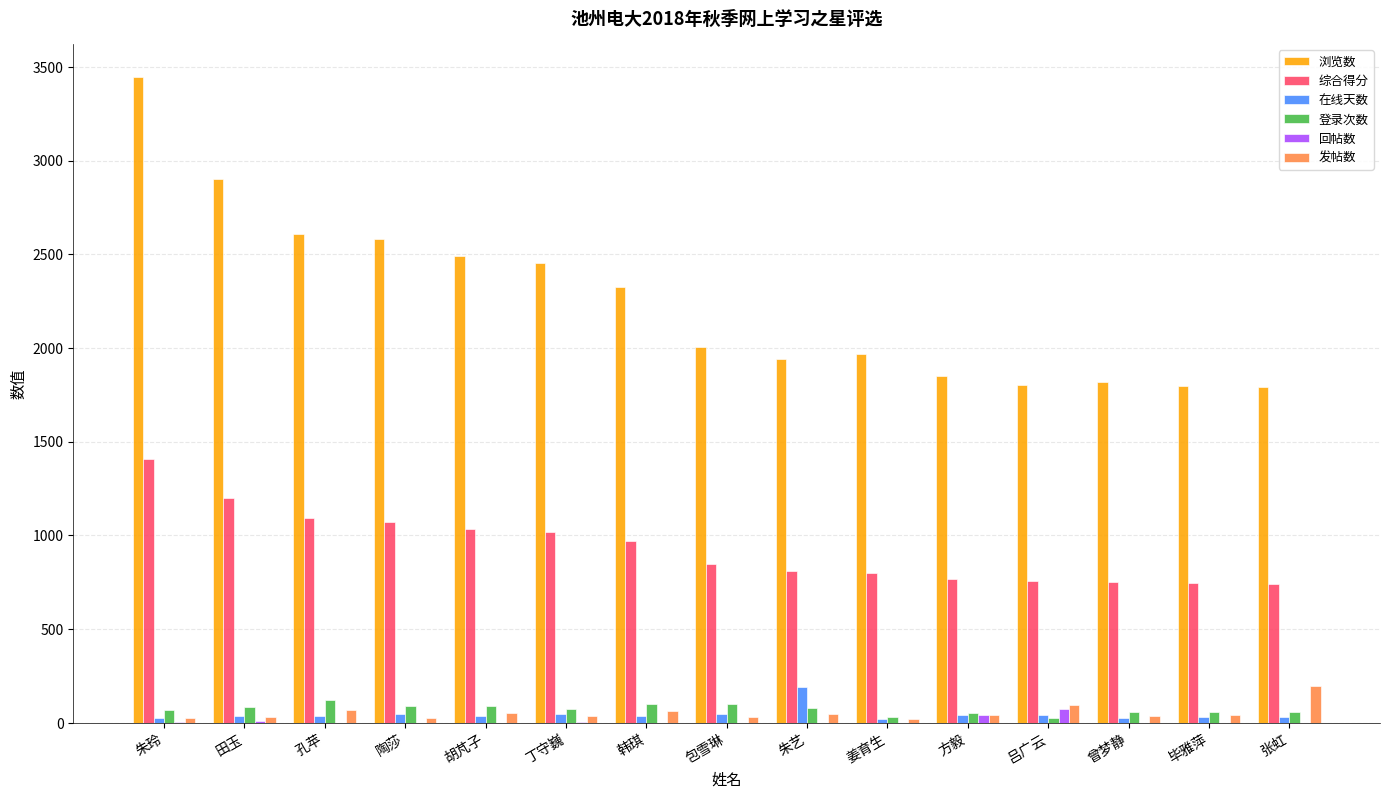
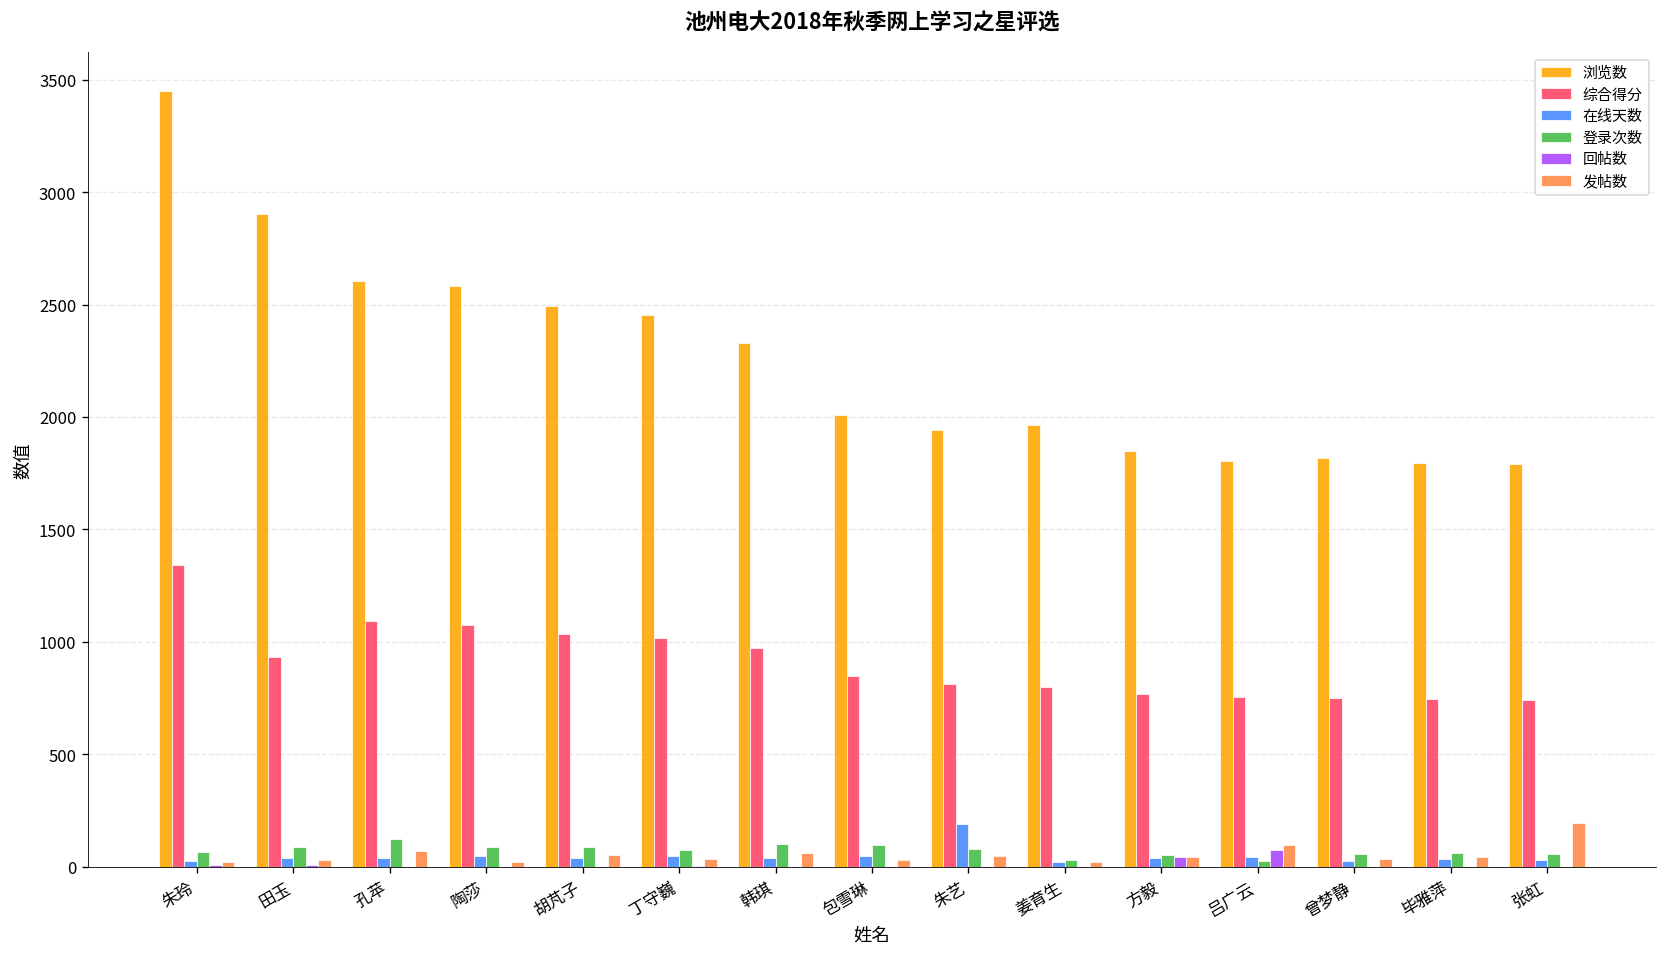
  {
    "浏览数": {
      "朱玲": 3450,
      "田玉": 2900,
      "孔苹": 2610,
      "陶莎": 2580,
      "胡芃子": 2490,
      "丁守巍": 2450,
      "韩琪": 2330,
      "包雪琳": 2010,
      "朱艺": 1940,
      "姜育生": 1970,
      "方毅": 1850,
      "吕广云": 1810,
      "曾梦静": 1820,
      "毕雅萍": 1800,
      "张虹": 1790
    },
    "综合得分": {
-     "朱玲": 1410,
-     "田玉": 1200,
+     "朱玲": 1340,
+     "田玉": 930,
      "孔苹": 1090,
      "陶莎": 1070,
      "胡芃子": 1030,
      "丁守巍": 1020,
      "韩琪": 970,
      "包雪琳": 850,
      "朱艺": 810,
      "姜育生": 800,
      "方毅": 770,
      "吕广云": 760,
      "曾梦静": 750,
      "毕雅萍": 750,
      "张虹": 740
    },
    "在线天数": {
      "朱玲": 20,
      "田玉": 40,
      "孔苹": 40,
      "陶莎": 50,
      "胡芃子": 40,
      "丁守巍": 50,
      "韩琪": 40,
      "包雪琳": 50,
      "朱艺": 190,
      "姜育生": 20,
      "方毅": 40,
      "吕广云": 40,
      "曾梦静": 30,
      "毕雅萍": 30,
      "张虹": 30
    },
    "登录次数": {
      "朱玲": 70,
      "田玉": 90,
      "孔苹": 120,
      "陶莎": 90,
      "胡芃子": 90,
      "丁守巍": 70,
      "韩琪": 100,
      "包雪琳": 100,
      "朱艺": 80,
      "姜育生": 30,
      "方毅": 50,
      "吕广云": 30,
      "曾梦静": 60,
      "毕雅萍": 60,
      "张虹": 60
    },
    "回帖数": {
      "孔苹": 0,
      "陶莎": 0,
      "韩琪": 0,
      "方毅": 40,
      "吕广云": 80,
      "曾梦静": 0,
      "毕雅萍": 0
    },
    "发帖数": {
      "朱玲": 20,
      "田玉": 30,
      "孔苹": 70,
      "陶莎": 20,
      "胡芃子": 50,
      "丁守巍": 40,
      "韩琪": 60,
      "包雪琳": 30,
      "朱艺": 50,
      "姜育生": 20,
      "方毅": 40,
      "吕广云": 100,
      "曾梦静": 30,
      "毕雅萍": 40,
      "张虹": 200
    }
  }
